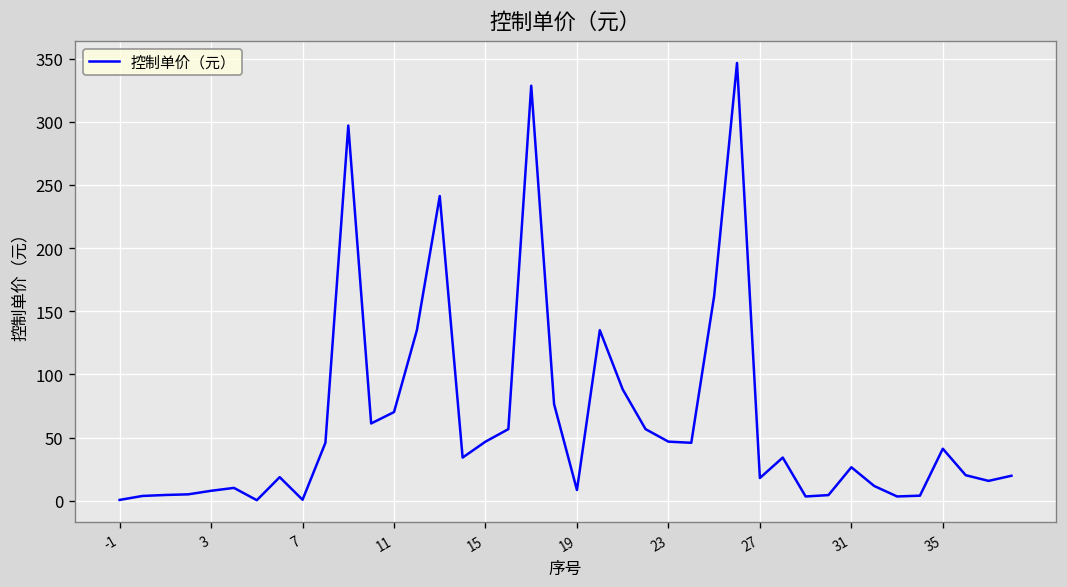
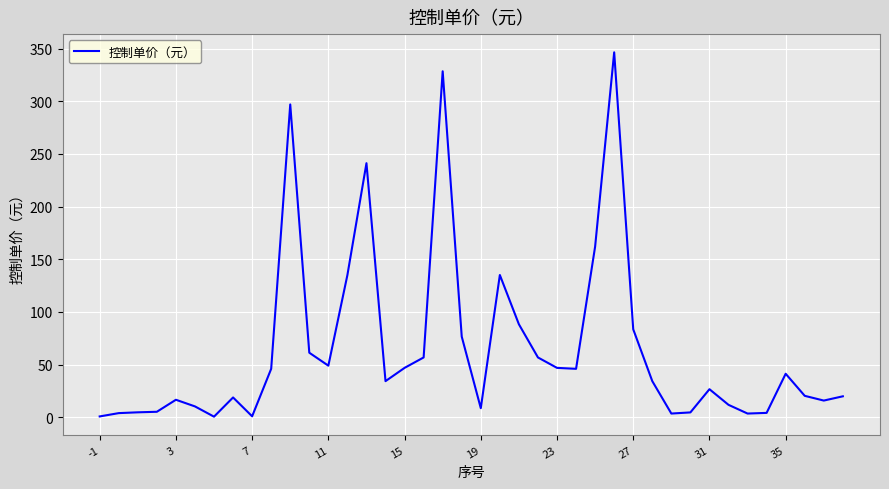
  {
    "-1": 1,
-   "3": 8,
+   "3": 17,
    "7": 1,
-   "11": 70,
+   "11": 49,
    "15": 47,
    "19": 9,
    "23": 47,
-   "27": 18,
+   "27": 83,
    "31": 27,
    "35": 41
  }
